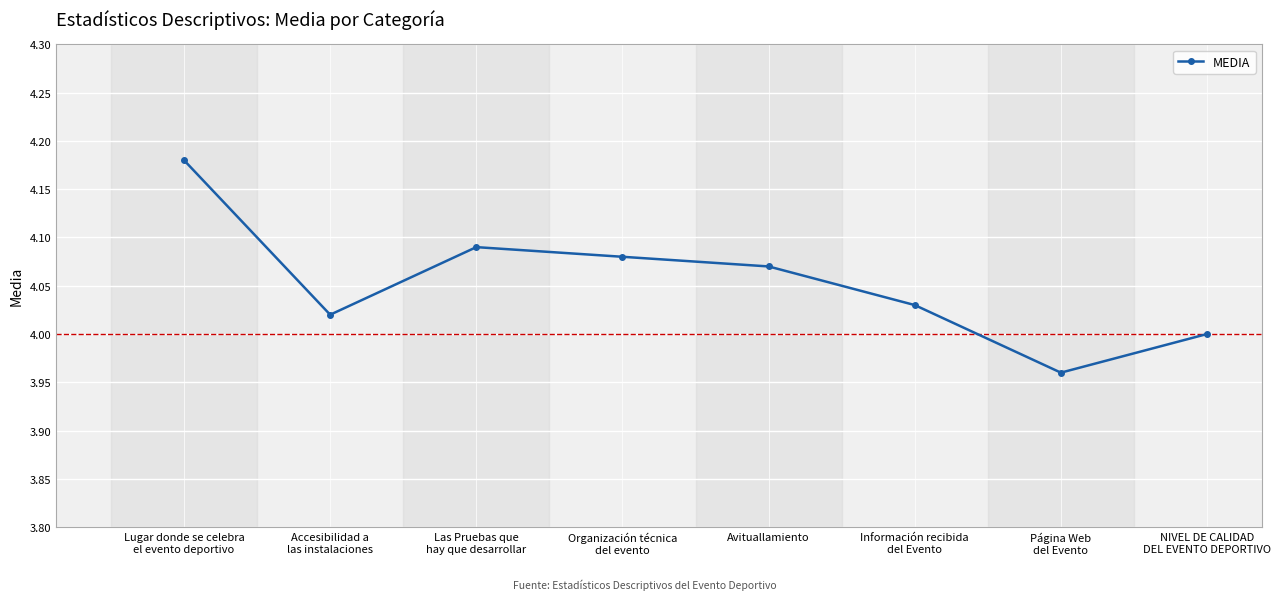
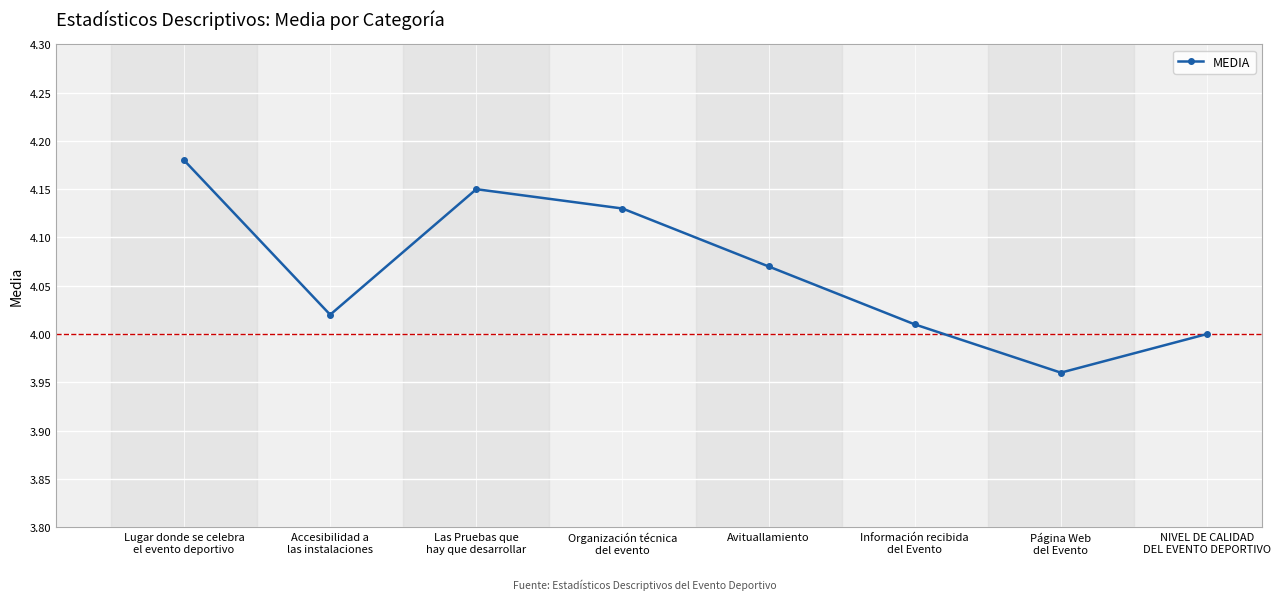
  {
    "Lugar donde se celebra el evento deportivo": 4.18,
    "Accesibilidad a las instalaciones": 4.02,
-   "Las Pruebas que hay que desarrollar": 4.09,
-   "Organización técnica del evento": 4.08,
+   "Las Pruebas que hay que desarrollar": 4.15,
+   "Organización técnica del evento": 4.13,
    "Avituallamiento": 4.07,
-   "Información recibida del Evento": 4.03,
+   "Información recibida del Evento": 4.01,
    "Página Web del Evento": 3.96,
    "NIVEL DE CALIDAD DEL EVENTO DEPORTIVO": 4.00
  }
